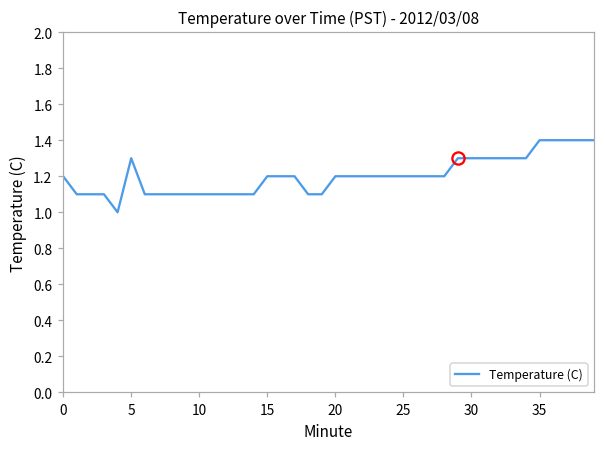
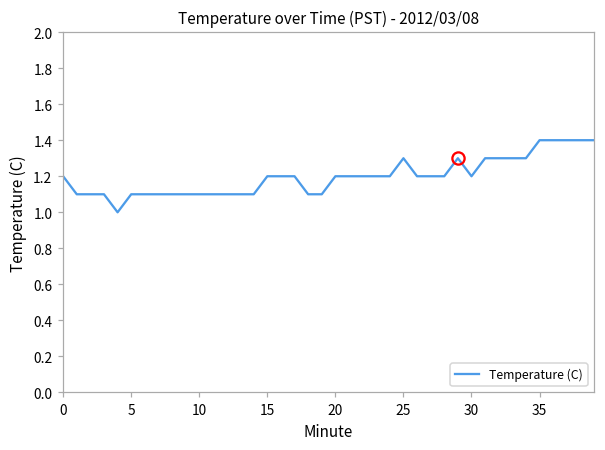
  {
    "Temperature (C)": {
      "0": 1.2,
-     "5": 1.3,
+     "5": 1.1,
      "10": 1.1,
      "15": 1.2,
      "20": 1.2,
-     "25": 1.2,
-     "30": 1.3,
+     "25": 1.3,
+     "30": 1.2,
      "35": 1.4
    }
  }
